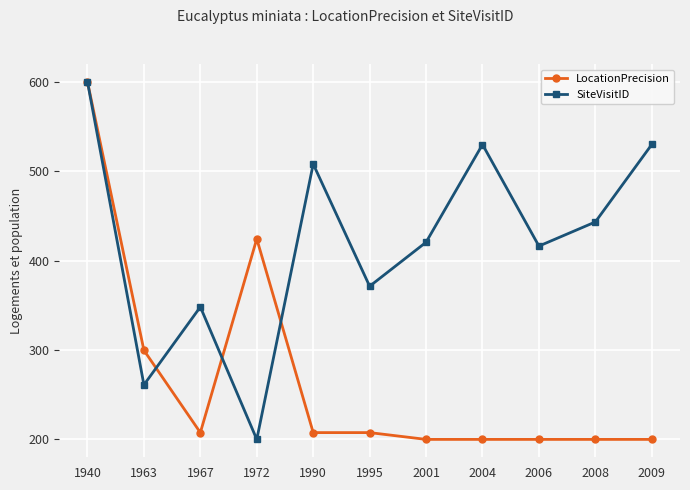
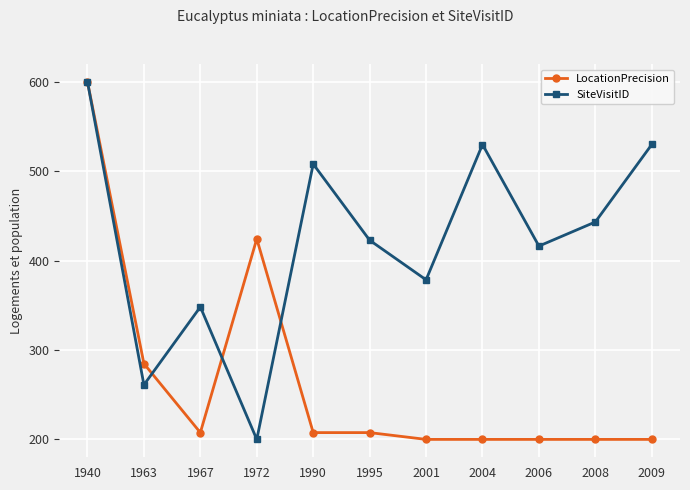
  {
    "LocationPrecision": {
-     "1963": 300,
+     "1963": 280,
      "1967": 210,
      "1972": 420,
      "1990": 210,
      "1995": 210,
      "2001": 200,
      "2004": 200,
      "2006": 200,
      "2008": 200,
      "2009": 200
    },
    "SiteVisitID": {
      "1963": 260,
      "1967": 350,
      "1972": 200,
      "1990": 510,
-     "1995": 370,
-     "2001": 420,
+     "1995": 420,
+     "2001": 380,
      "2004": 530,
      "2006": 420,
      "2008": 440,
      "2009": 530
    }
  }
